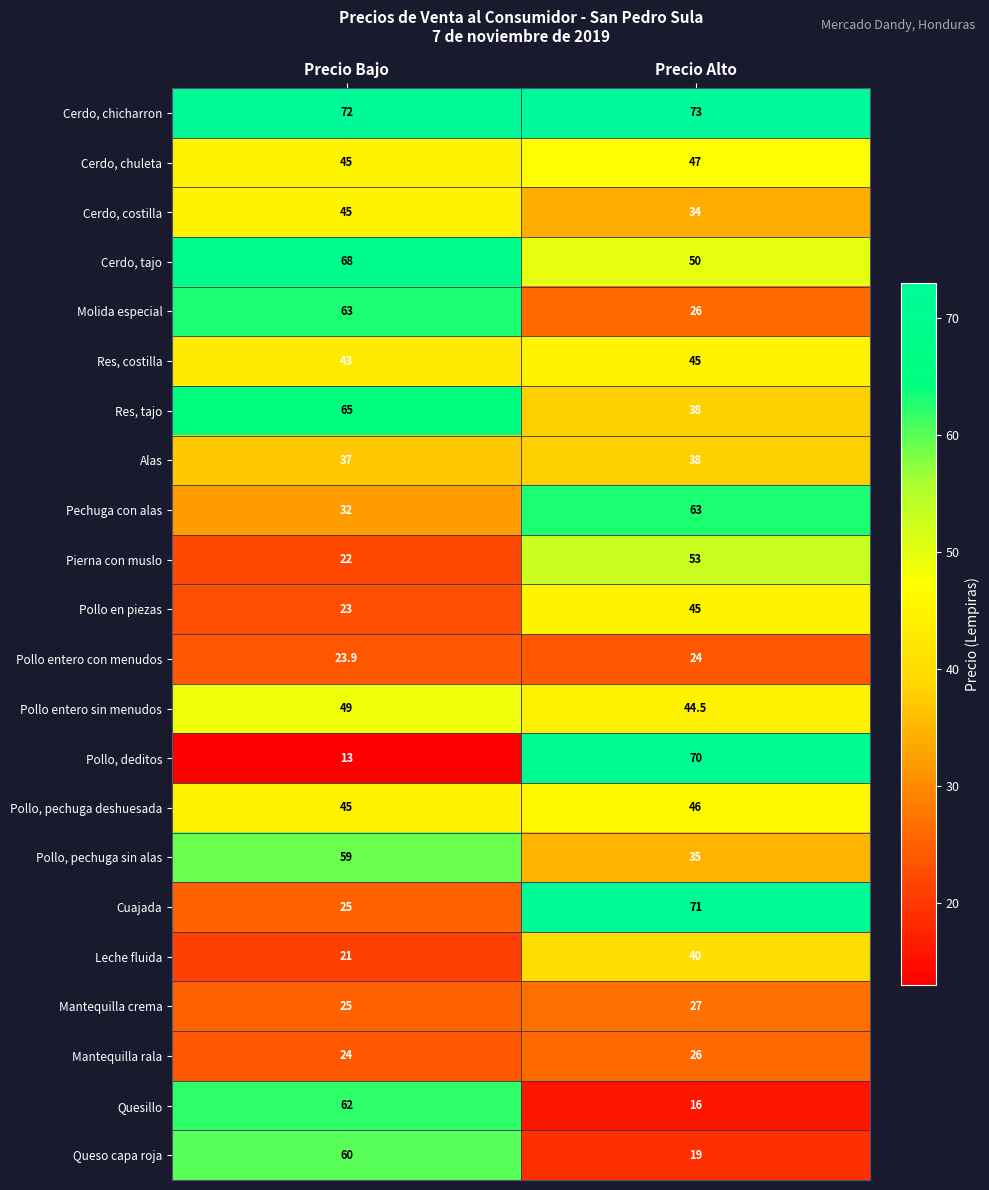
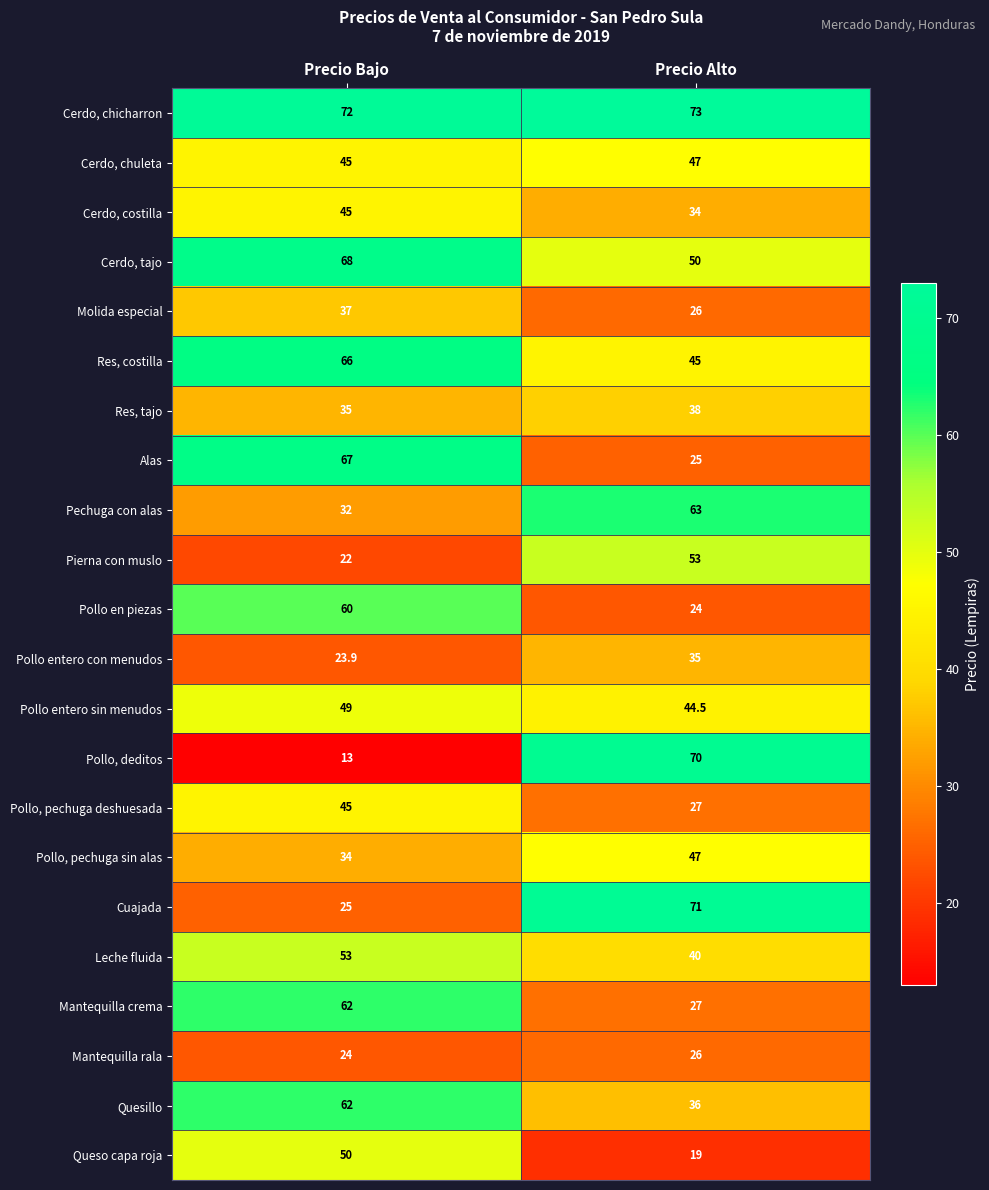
  {
    "Cerdo, chicharron": {
      "Precio Bajo": 72,
      "Precio Alto": 73
    },
    "Cerdo, chuleta": {
      "Precio Bajo": 45,
      "Precio Alto": 47
    },
    "Cerdo, costilla": {
      "Precio Bajo": 45,
      "Precio Alto": 34
    },
    "Cerdo, tajo": {
      "Precio Bajo": 68,
      "Precio Alto": 50
    },
    "Molida especial": {
-     "Precio Bajo": 63,
+     "Precio Bajo": 37,
      "Precio Alto": 26
    },
    "Res, costilla": {
-     "Precio Bajo": 43,
+     "Precio Bajo": 66,
      "Precio Alto": 45
    },
    "Res, tajo": {
-     "Precio Bajo": 65,
+     "Precio Bajo": 35,
      "Precio Alto": 38
    },
    "Alas": {
-     "Precio Bajo": 37,
-     "Precio Alto": 38
+     "Precio Bajo": 67,
+     "Precio Alto": 25
    },
    "Pechuga con alas": {
      "Precio Bajo": 32,
      "Precio Alto": 63
    },
    "Pierna con muslo": {
      "Precio Bajo": 22,
      "Precio Alto": 53
    },
    "Pollo en piezas": {
-     "Precio Bajo": 23,
-     "Precio Alto": 45
+     "Precio Bajo": 60,
+     "Precio Alto": 24
    },
    "Pollo entero con menudos": {
      "Precio Bajo": 23.9,
-     "Precio Alto": 24
+     "Precio Alto": 35
    },
    "Pollo entero sin menudos": {
      "Precio Bajo": 49,
      "Precio Alto": 44.5
    },
    "Pollo, deditos": {
      "Precio Bajo": 13,
      "Precio Alto": 70
    },
    "Pollo, pechuga deshuesada": {
      "Precio Bajo": 45,
-     "Precio Alto": 46
+     "Precio Alto": 27
    },
    "Pollo, pechuga sin alas": {
-     "Precio Bajo": 59,
-     "Precio Alto": 35
+     "Precio Bajo": 34,
+     "Precio Alto": 47
    },
    "Cuajada": {
      "Precio Bajo": 25,
      "Precio Alto": 71
    },
    "Leche fluida": {
-     "Precio Bajo": 21,
+     "Precio Bajo": 53,
      "Precio Alto": 40
    },
    "Mantequilla crema": {
-     "Precio Bajo": 25,
+     "Precio Bajo": 62,
      "Precio Alto": 27
    },
    "Mantequilla rala": {
      "Precio Bajo": 24,
      "Precio Alto": 26
    },
    "Quesillo": {
      "Precio Bajo": 62,
-     "Precio Alto": 16
+     "Precio Alto": 36
    },
    "Queso capa roja": {
-     "Precio Bajo": 60,
+     "Precio Bajo": 50,
      "Precio Alto": 19
    }
  }
